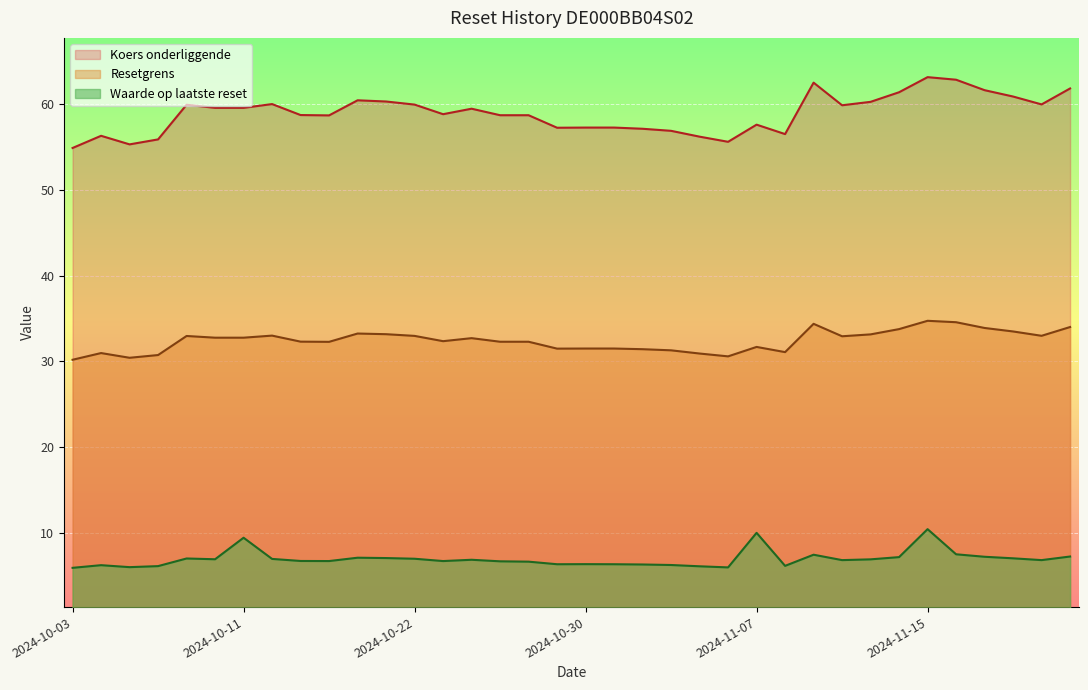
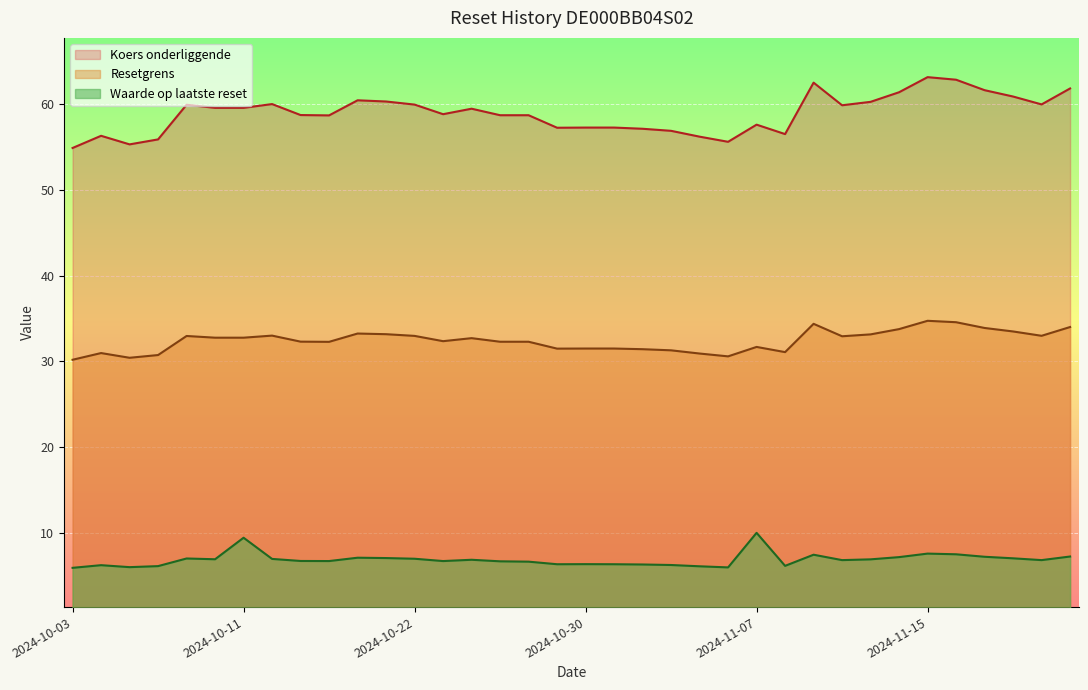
  {
    "Waarde op laatste reset": {
      "2024-10-03": 6,
      "2024-10-11": 9,
      "2024-10-22": 7,
      "2024-10-30": 6,
      "2024-11-07": 10,
-     "2024-11-15": 10
+     "2024-11-15": 8
    }
  }
